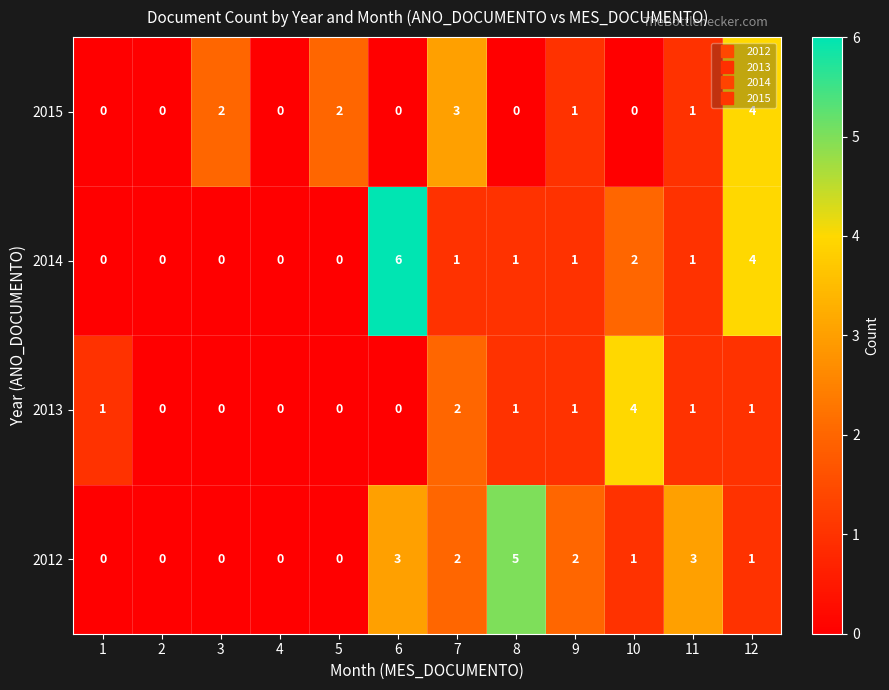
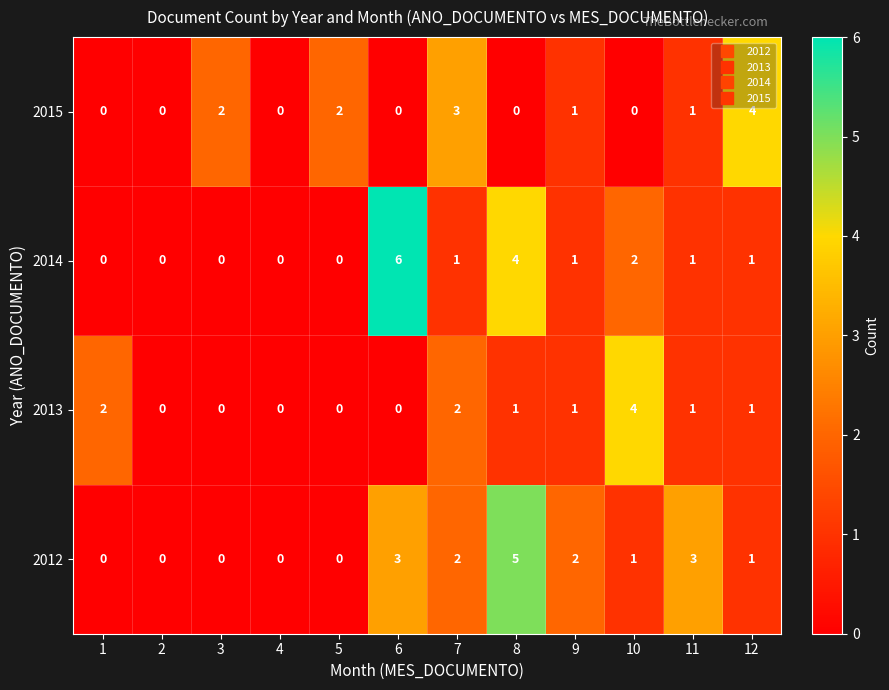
  {
    "2015": {
      "1": 0,
      "2": 0,
      "3": 2,
      "4": 0,
      "5": 2,
      "6": 0,
      "7": 3,
      "8": 0,
      "9": 1,
      "10": 0,
      "11": 1
    },
    "2014": {
      "1": 0,
      "2": 0,
      "3": 0,
      "4": 0,
      "5": 0,
      "6": 6,
      "7": 1,
-     "8": 1,
+     "8": 4,
      "9": 1,
      "10": 2,
      "11": 1,
-     "12": 4
+     "12": 1
    },
    "2013": {
-     "1": 1,
+     "1": 2,
      "2": 0,
      "3": 0,
      "4": 0,
      "5": 0,
      "6": 0,
      "7": 2,
      "8": 1,
      "9": 1,
      "10": 4,
      "11": 1,
      "12": 1
    },
    "2012": {
      "1": 0,
      "2": 0,
      "3": 0,
      "4": 0,
      "5": 0,
      "6": 3,
      "7": 2,
      "8": 5,
      "9": 2,
      "10": 1,
      "11": 3,
      "12": 1
    }
  }
